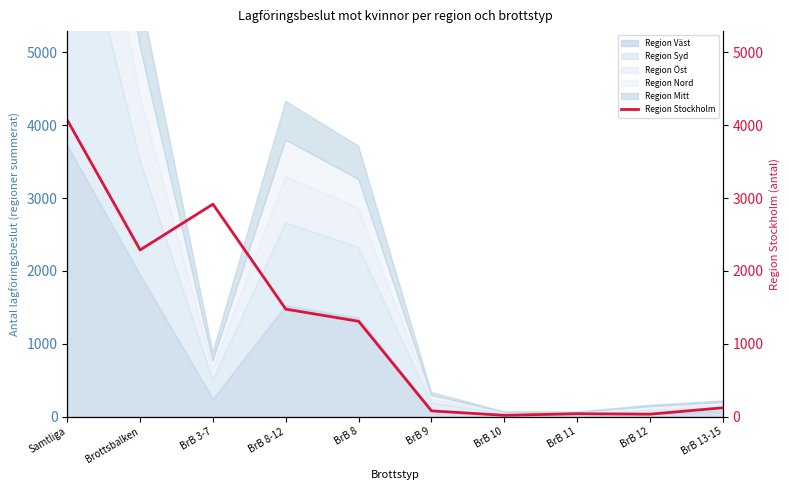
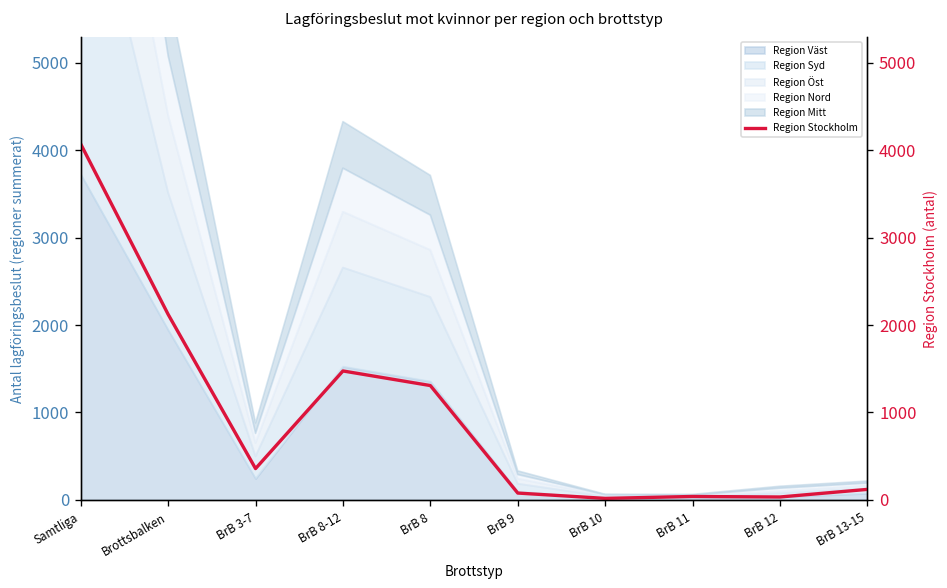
  {
    "Region Stockholm": {
      "Samtliga": 4100,
-     "Brottsbalken": 2300,
-     "BrB 3-7": 2900,
+     "Brottsbalken": 2100,
+     "BrB 3-7": 400,
      "BrB 8-12": 1500,
      "BrB 8": 1300,
      "BrB 9": 100,
      "BrB 10": 0,
      "BrB 11": 0,
      "BrB 12": 0,
      "BrB 13-15": 100
    }
  }
